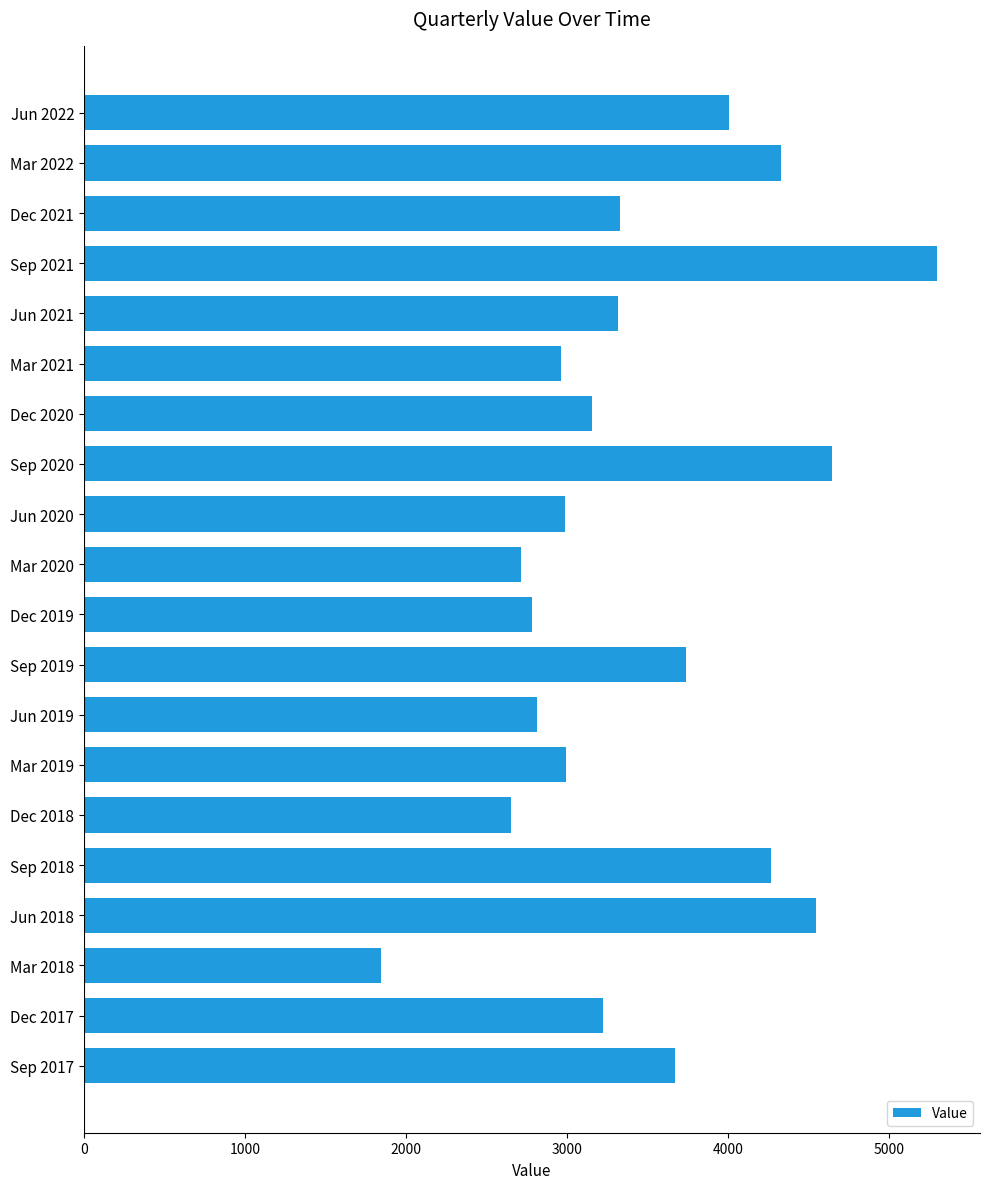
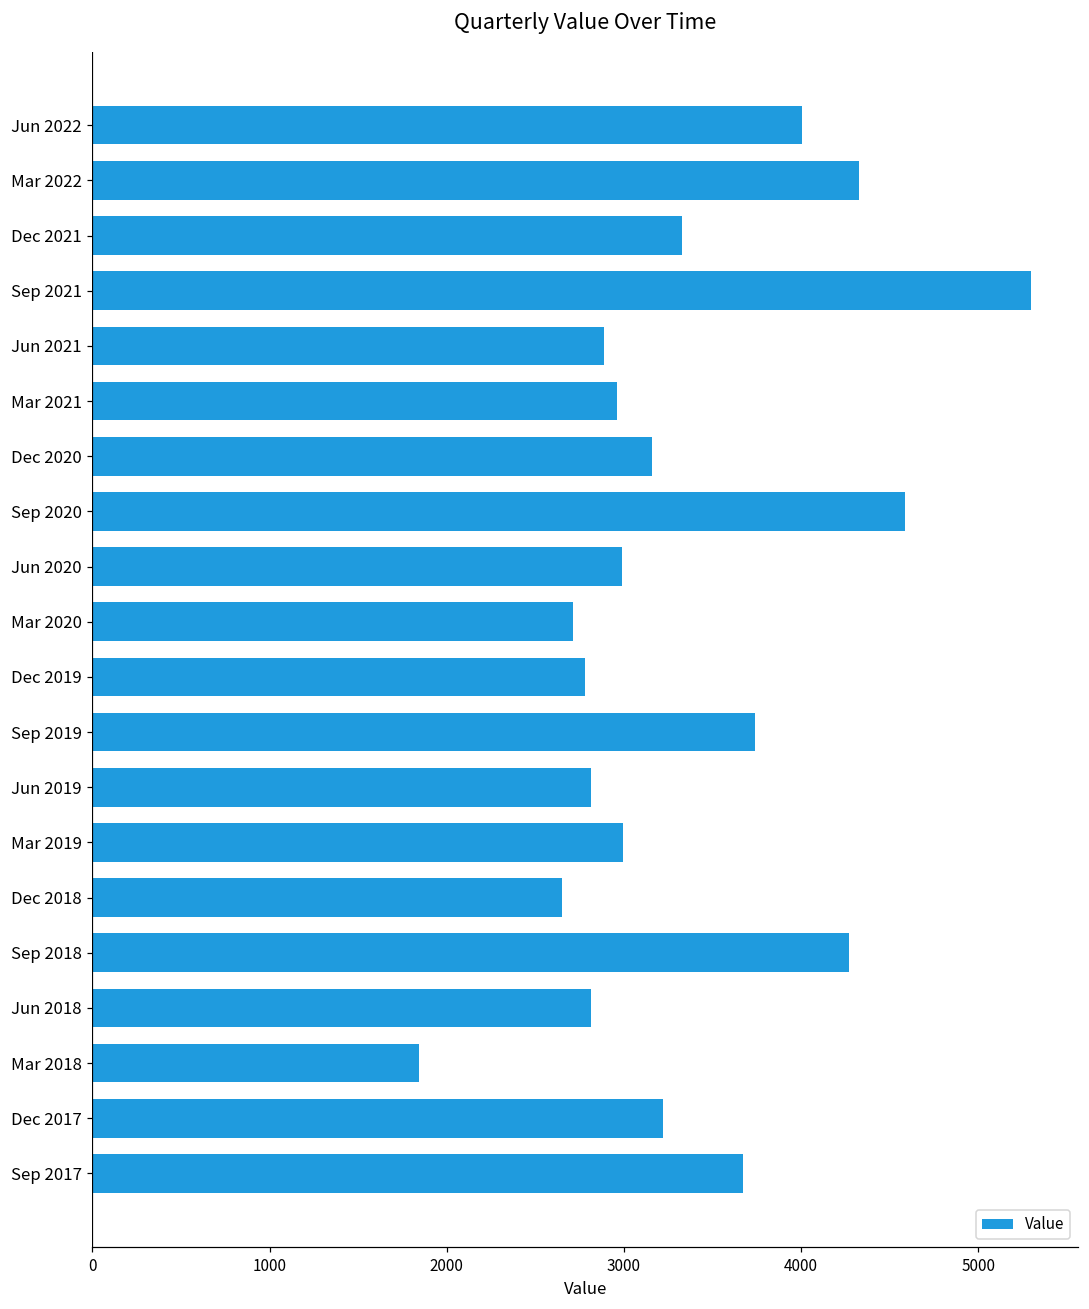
  {
    "Jun 2022": 4010,
    "Mar 2022": 4330,
    "Dec 2021": 3330,
    "Sep 2021": 5300,
-   "Jun 2021": 3320,
+   "Jun 2021": 2890,
    "Mar 2021": 2960,
    "Dec 2020": 3160,
-   "Sep 2020": 4640,
+   "Sep 2020": 4590,
    "Jun 2020": 2990,
    "Mar 2020": 2710,
    "Dec 2019": 2780,
    "Sep 2019": 3740,
    "Jun 2019": 2810,
    "Mar 2019": 3000,
    "Dec 2018": 2650,
    "Sep 2018": 4270,
-   "Jun 2018": 4550,
+   "Jun 2018": 2820,
    "Mar 2018": 1840,
    "Dec 2017": 3220,
    "Sep 2017": 3670
  }
